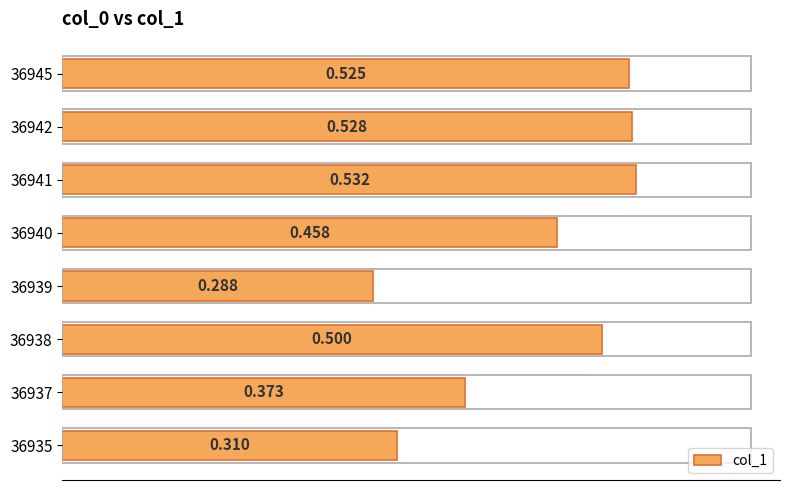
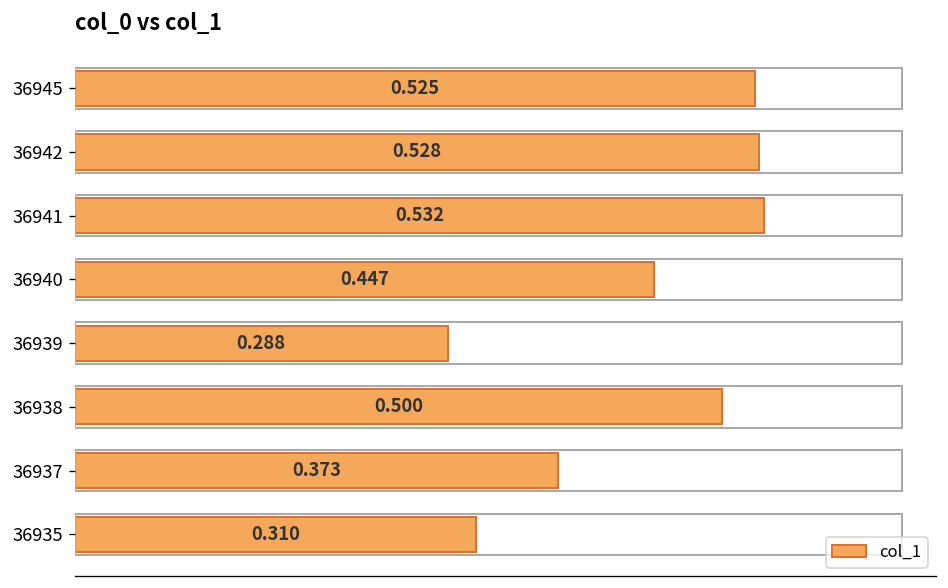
  {
    "36945": 0.525,
    "36942": 0.528,
    "36941": 0.532,
-   "36940": 0.458,
+   "36940": 0.447,
    "36939": 0.288,
    "36938": 0.500,
    "36937": 0.373,
    "36935": 0.310
  }
